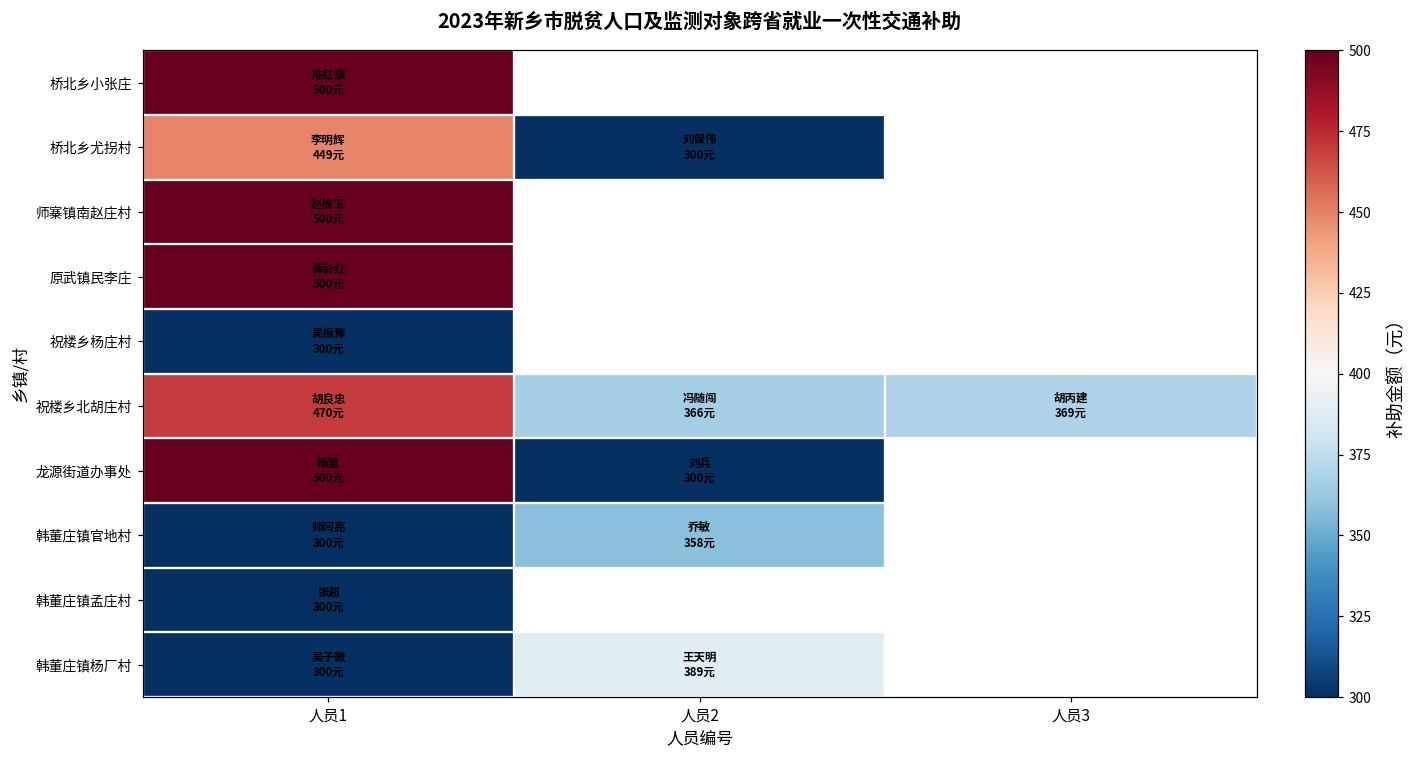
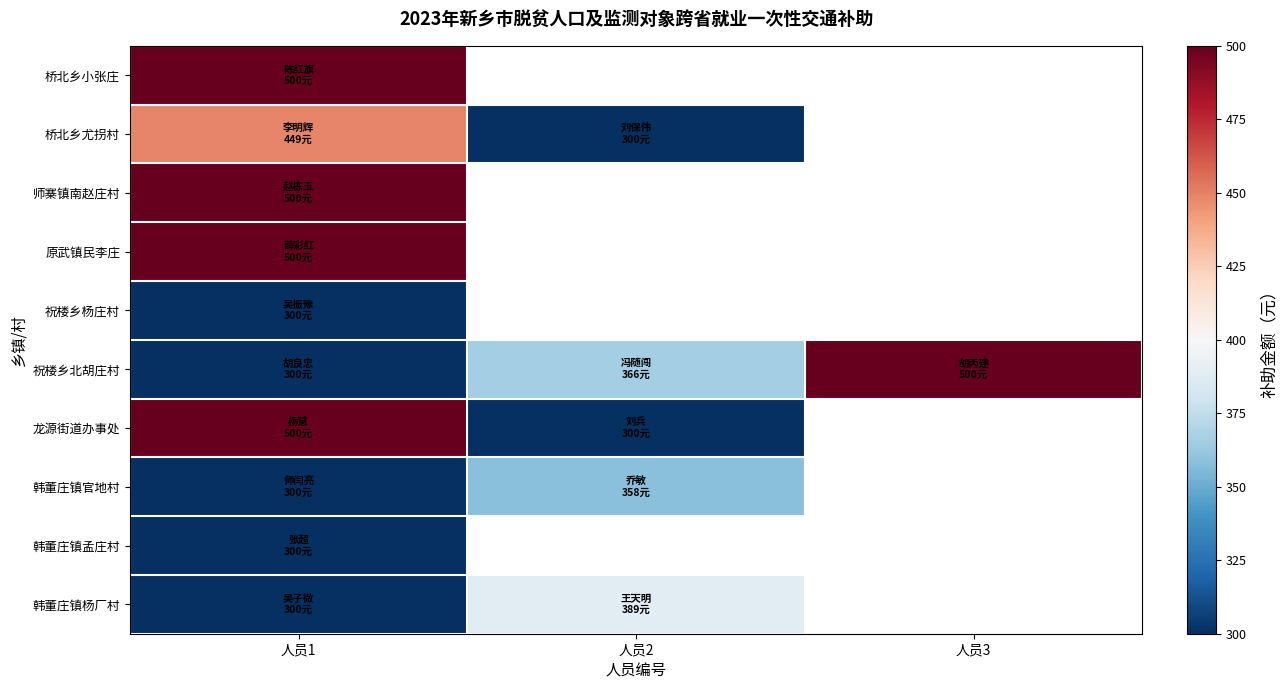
  {
    "桥北乡小张庄": {
      "人员1": "500元"
    },
    "桥北乡尤拐村": {
      "人员1": "449元",
      "人员2": "300元"
    },
    "师寨镇南赵庄村": {
      "人员1": "500元"
    },
    "原武镇民李庄": {
      "人员1": "500元"
    },
    "祝楼乡杨庄村": {
      "人员1": "300元"
    },
    "祝楼乡北胡庄村": {
-     "人员1": "470元",
+     "人员1": "300元",
      "人员2": "366元",
-     "人员3": "369元"
+     "人员3": "500元"
    },
    "龙源街道办事处": {
      "人员1": "500元",
      "人员2": "300元"
    },
    "韩董庄镇官地村": {
      "人员1": "300元",
      "人员2": "358元"
    },
    "韩董庄镇孟庄村": {
      "人员1": "300元"
    },
    "韩董庄镇杨厂村": {
      "人员1": "300元",
      "人员2": "389元"
    }
  }
